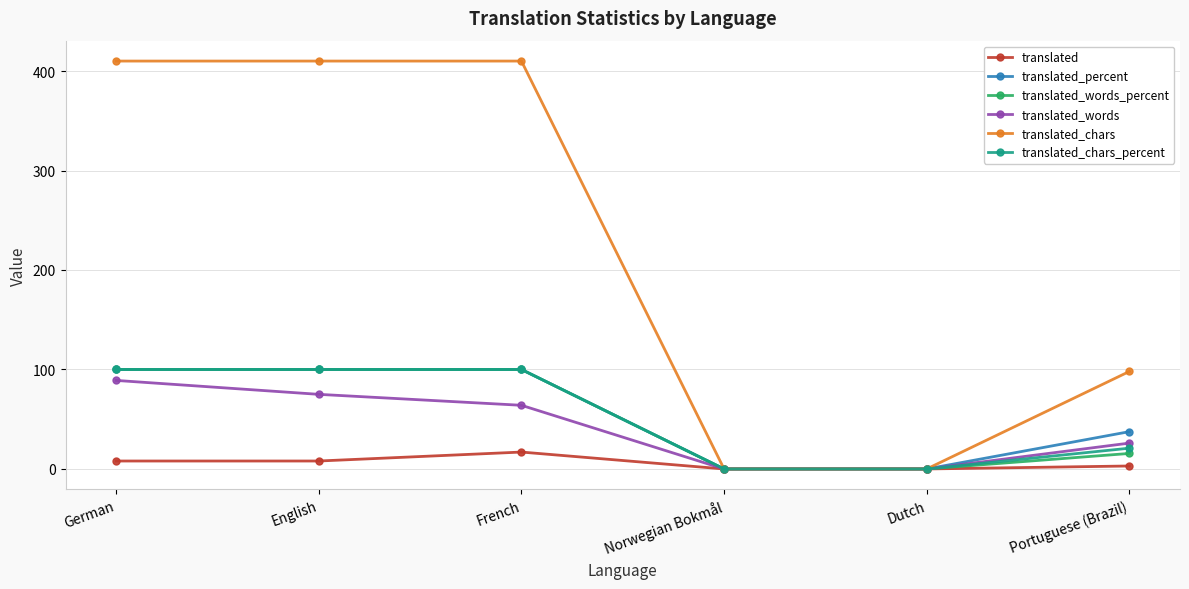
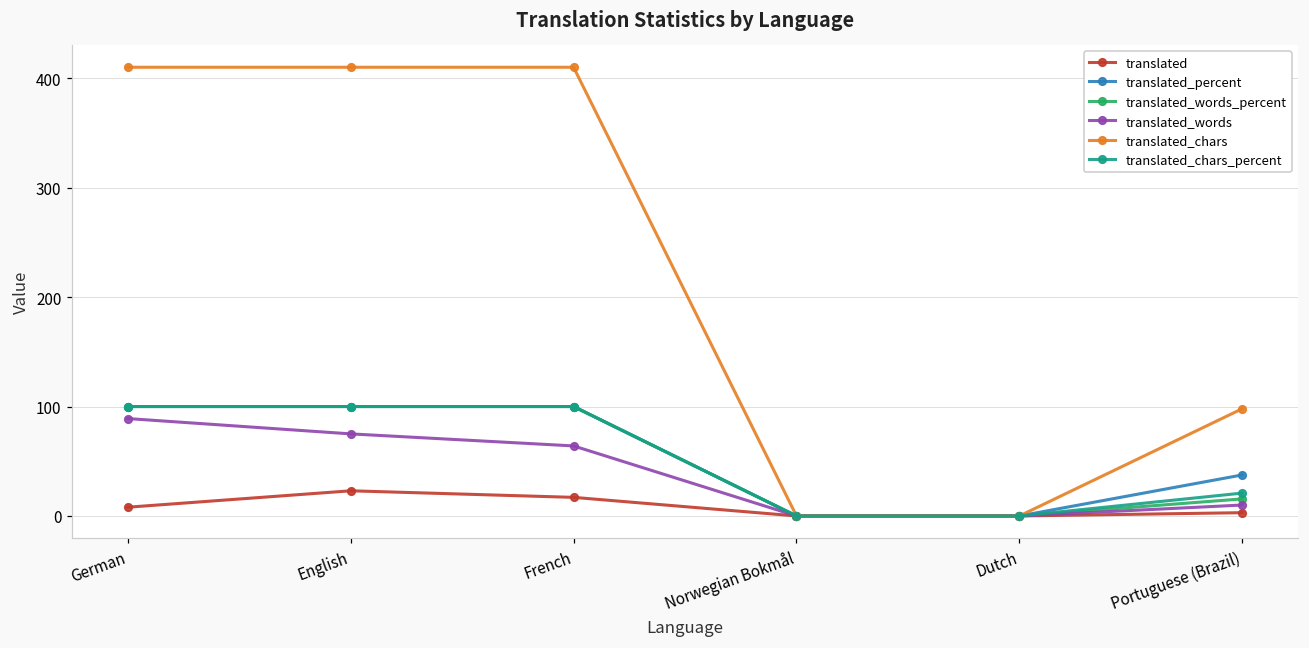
  {
    "translated": {
      "German": 10,
-     "English": 10,
+     "English": 20,
      "French": 20,
      "Portuguese (Brazil)": 0
    },
    "translated_percent": {
      "Portuguese (Brazil)": 40
    },
    "translated_words": {
      "German": 90,
      "English": 80,
      "French": 60,
-     "Portuguese (Brazil)": 30
+     "Portuguese (Brazil)": 10
    },
    "translated_chars": {
      "German": 410,
      "English": 410,
      "French": 410,
      "Portuguese (Brazil)": 100
    }
  }
